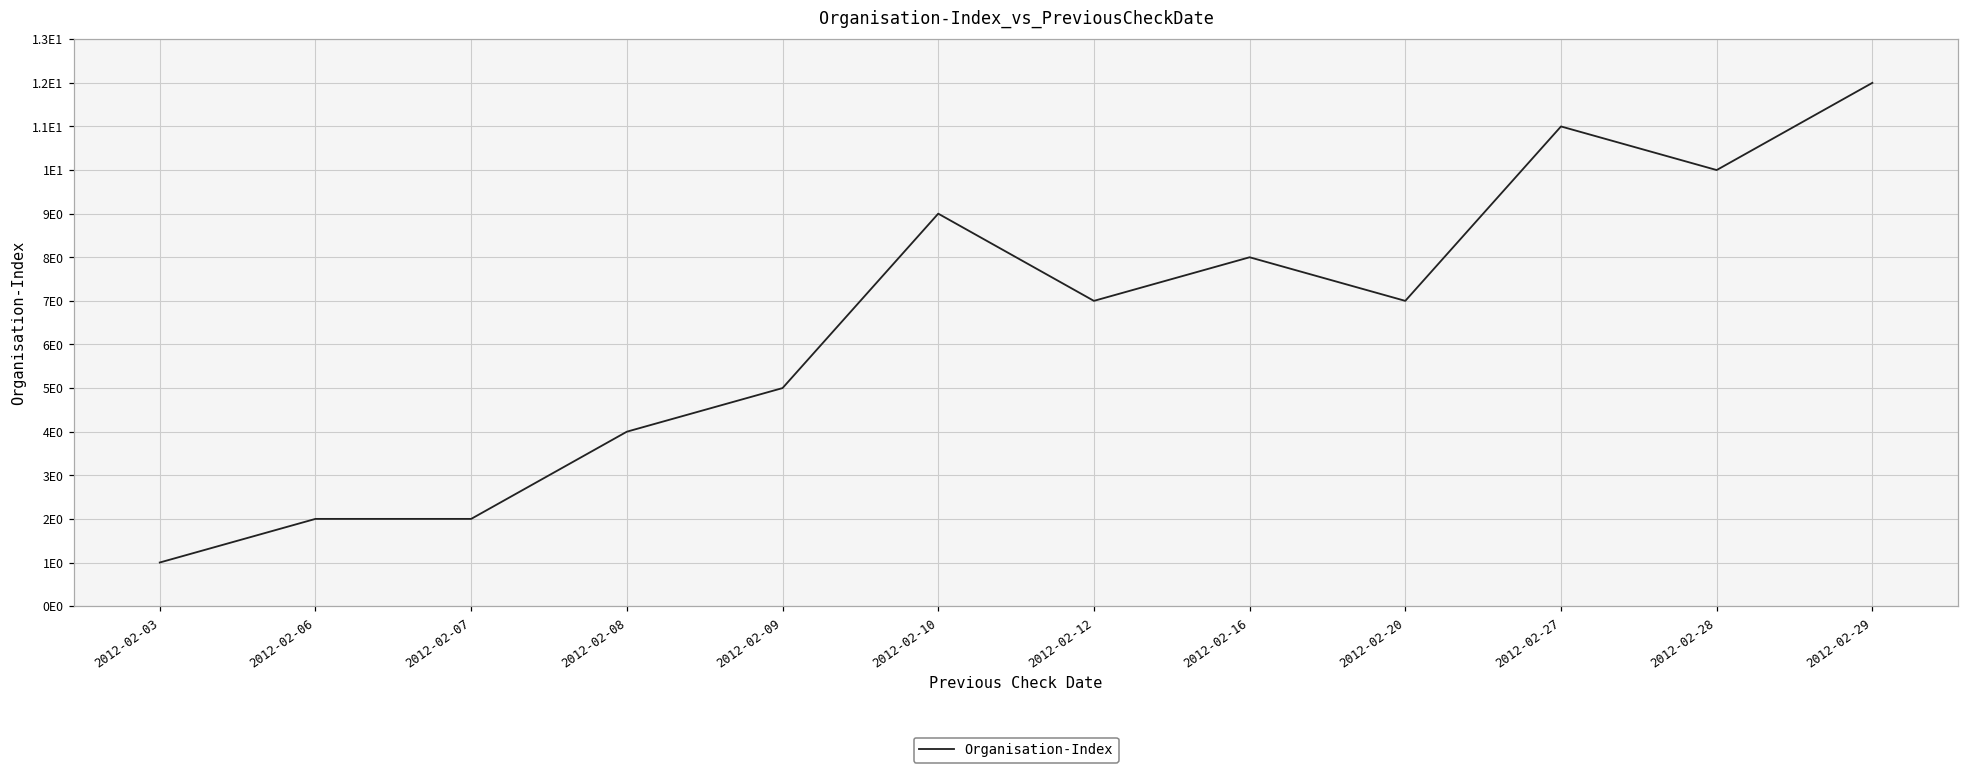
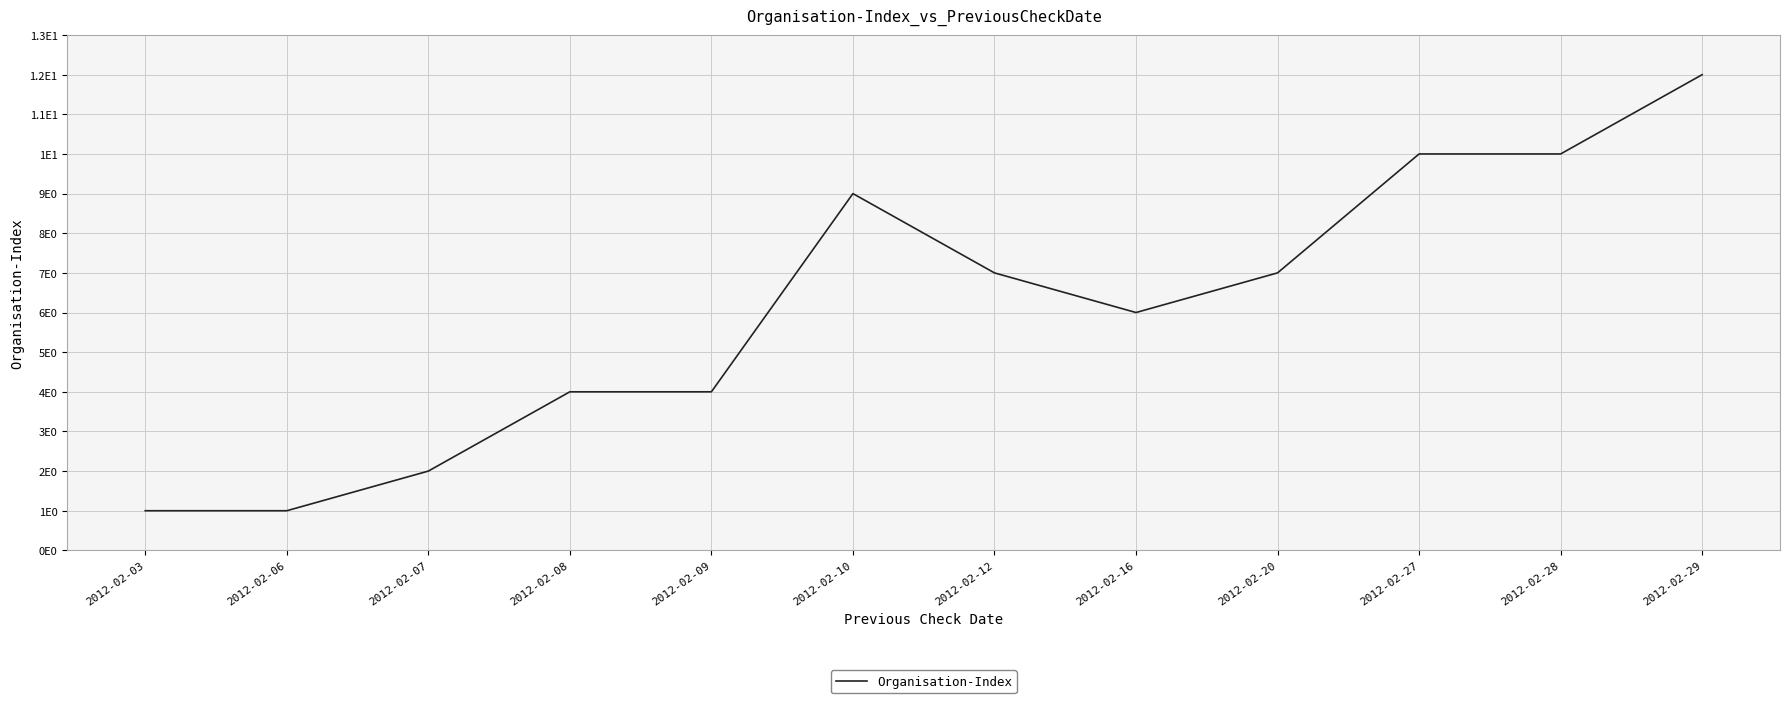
  {
    "2012-02-03": 1,
-   "2012-02-06": 2,
+   "2012-02-06": 1,
    "2012-02-07": 2,
    "2012-02-08": 4,
-   "2012-02-09": 5,
+   "2012-02-09": 4,
    "2012-02-10": 9,
    "2012-02-12": 7,
-   "2012-02-16": 8,
+   "2012-02-16": 6,
    "2012-02-20": 7,
-   "2012-02-27": 11,
+   "2012-02-27": 10,
    "2012-02-28": 10,
    "2012-02-29": 12
  }
